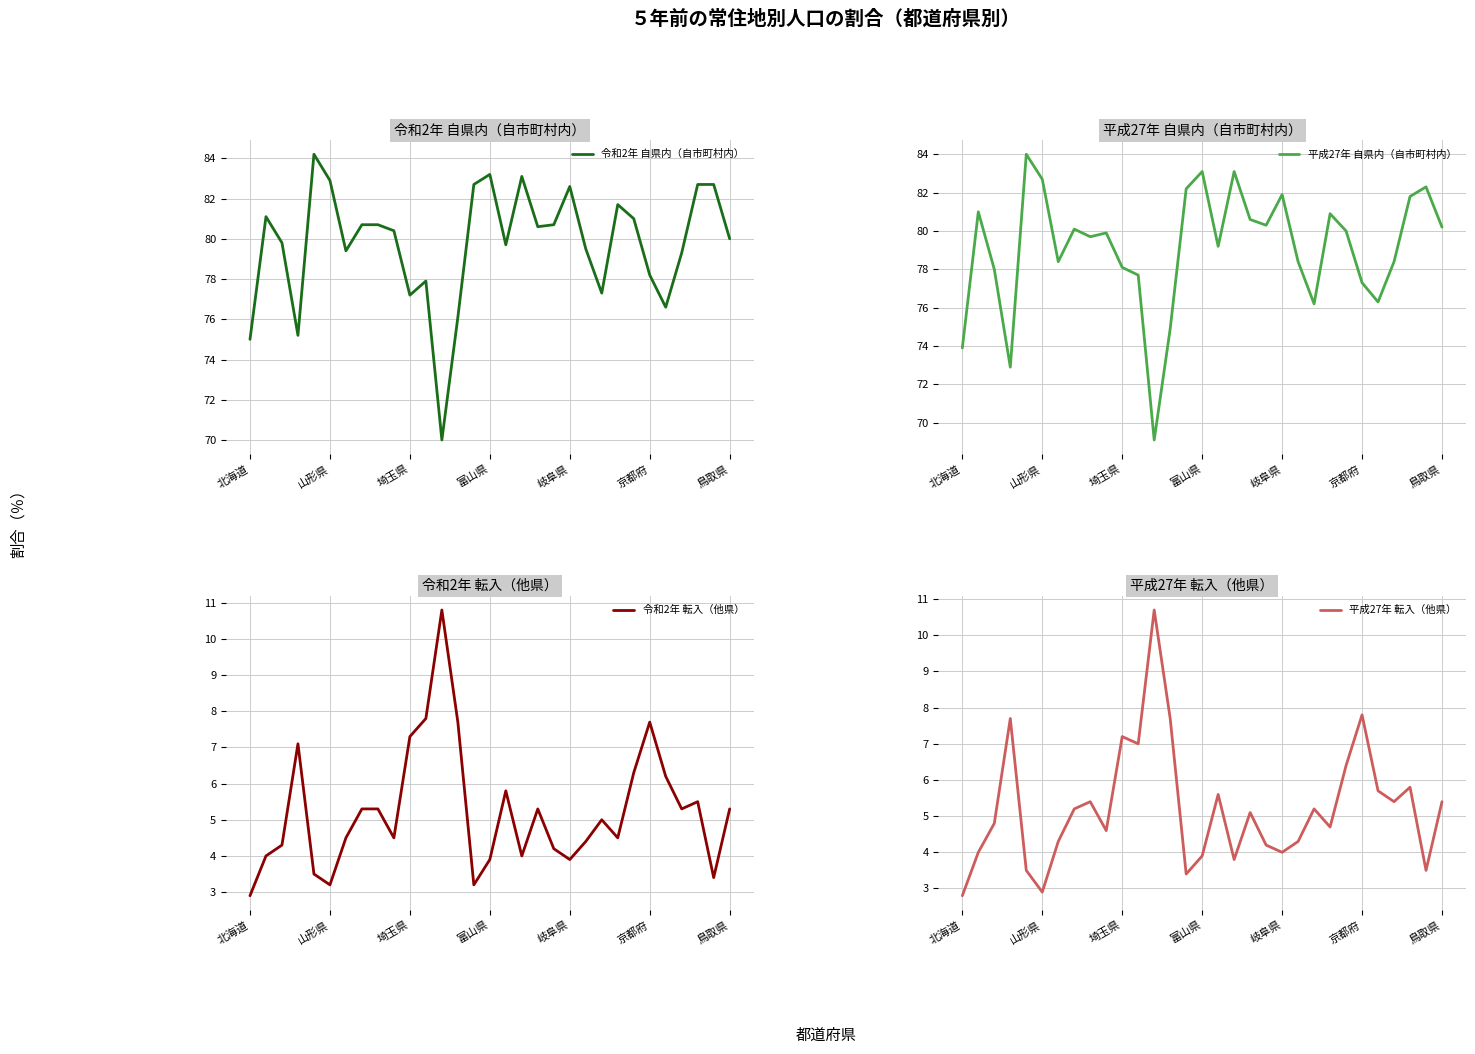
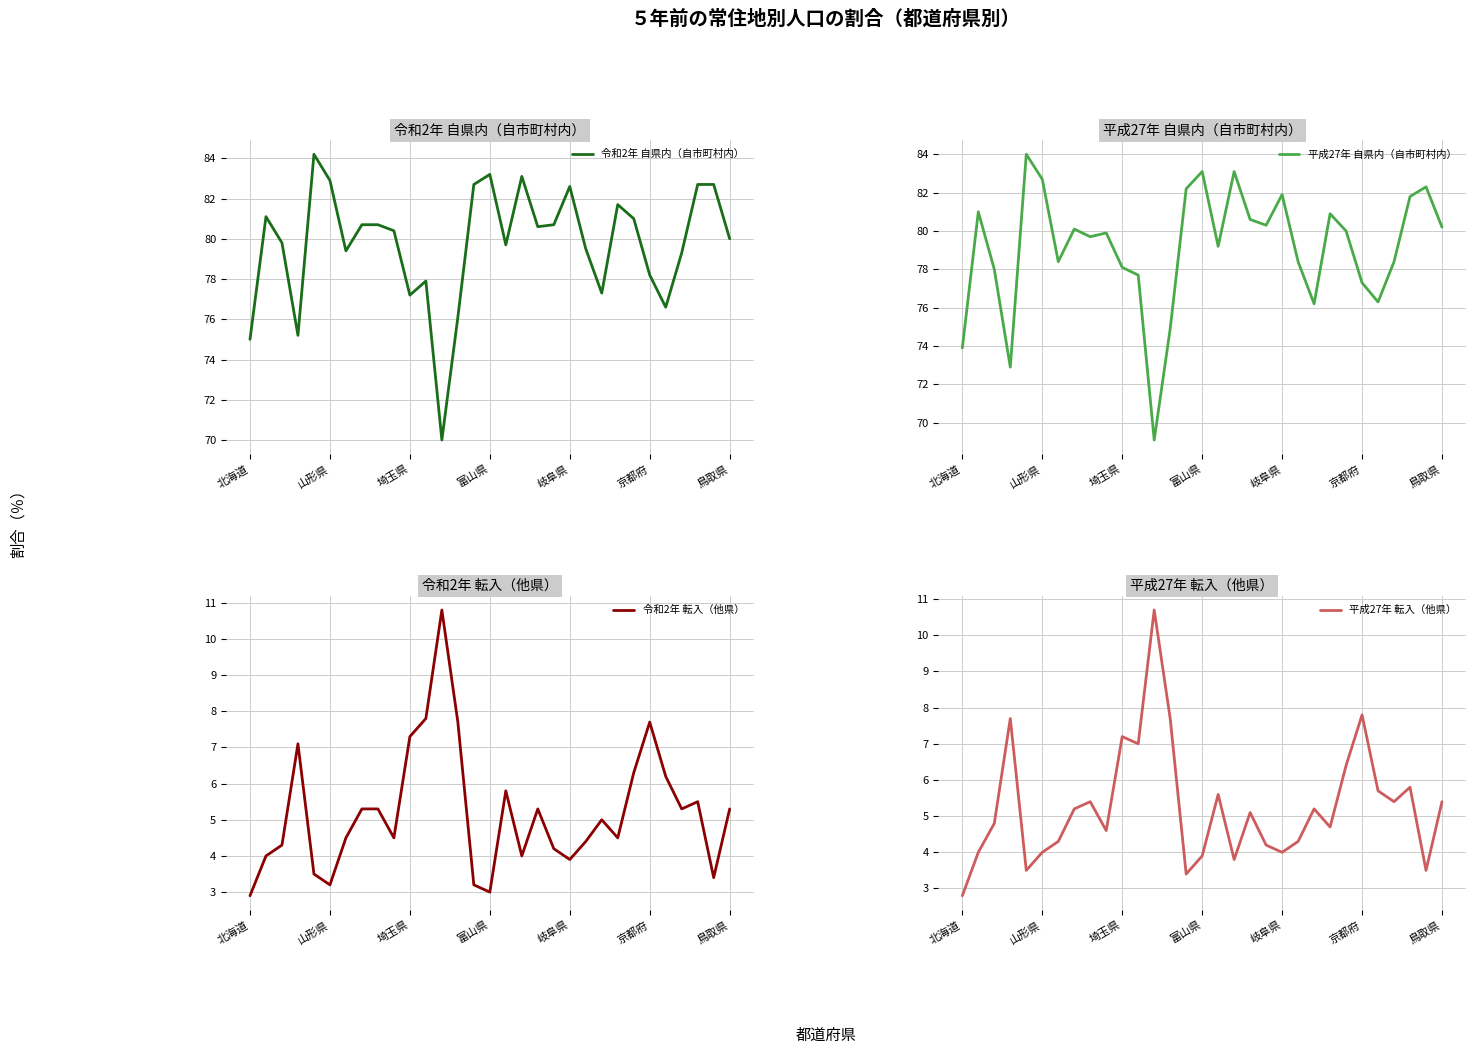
  {
    "令和2年 自県内（自市町村内）": {
      "北海道": 75.0,
      "山形県": 82.9,
      "埼玉県": 77.2,
      "富山県": 83.2,
      "岐阜県": 82.6,
      "京都府": 78.2,
      "鳥取県": 80.0
    },
    "平成27年 自県内（自市町村内）": {
      "北海道": 73.9,
      "山形県": 82.7,
      "埼玉県": 78.1,
      "富山県": 83.1,
      "岐阜県": 81.9,
      "京都府": 77.3,
      "鳥取県": 80.2
    },
    "令和2年 転入（他県）": {
      "北海道": 2.9,
      "山形県": 3.2,
      "埼玉県": 7.3,
-     "富山県": 3.9,
+     "富山県": 3.0,
      "岐阜県": 3.9,
      "京都府": 7.7,
      "鳥取県": 5.3
    },
    "平成27年 転入（他県）": {
      "北海道": 2.8,
-     "山形県": 2.9,
+     "山形県": 4.0,
      "埼玉県": 7.2,
      "富山県": 3.9,
      "岐阜県": 4.0,
      "京都府": 7.8,
      "鳥取県": 5.4
    }
  }
